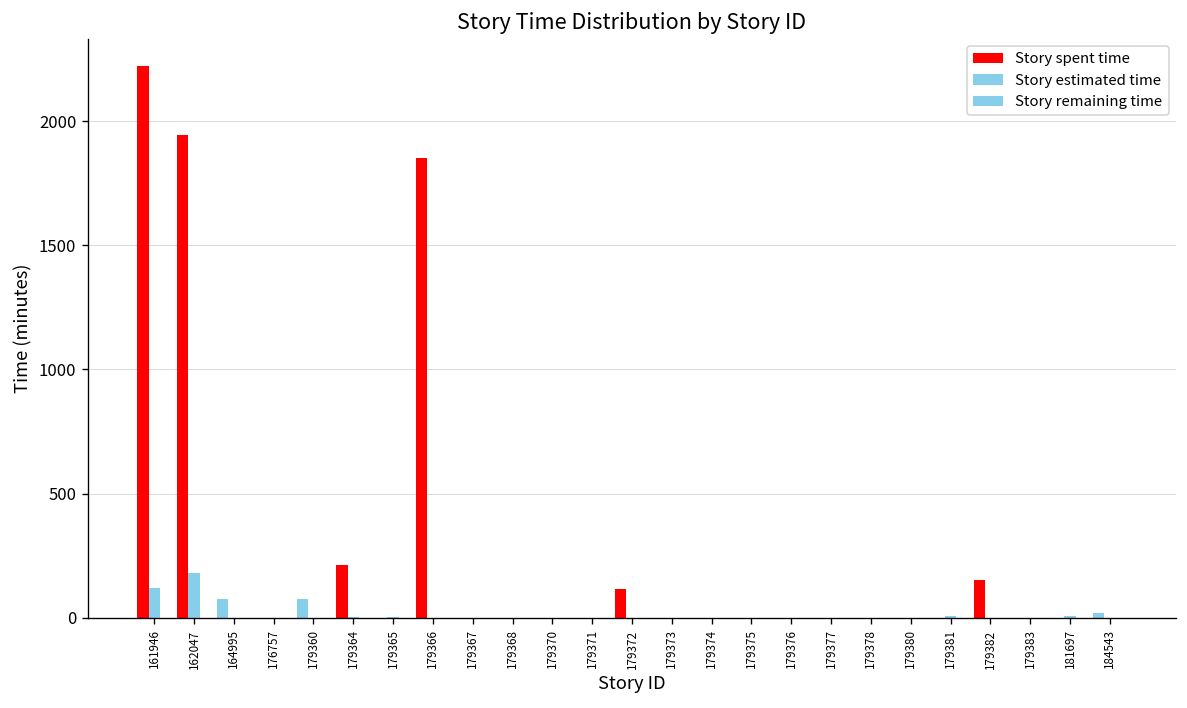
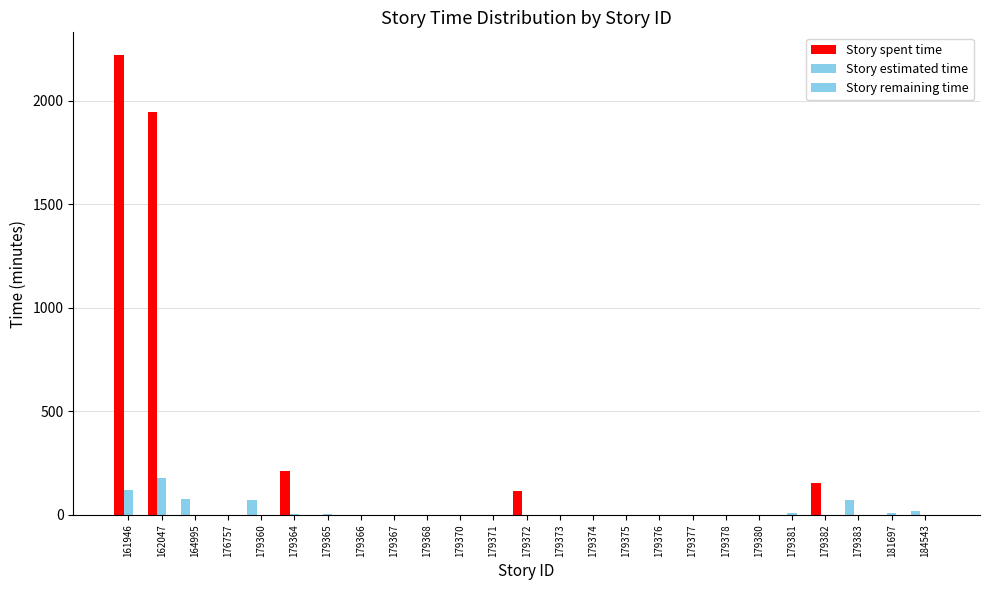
  {
    "Story spent time": {
      "161946": 2220,
      "162047": 1940,
      "164995": 80,
      "176757": 0,
      "179360": 70,
      "179364": 210,
      "179365": 0,
-     "179366": 1850,
+     "179366": 0,
      "179367": 0,
      "179368": 0,
      "179370": 0,
      "179371": 0,
      "179372": 120,
      "179373": 0,
      "179374": 0,
      "179375": 0,
      "179376": 0,
      "179377": 0,
      "179378": 0,
      "179380": 0,
      "179381": 0,
      "179382": 150,
-     "179383": 0,
+     "179383": 70,
      "181697": 0,
      "184543": 20
    }
  }
